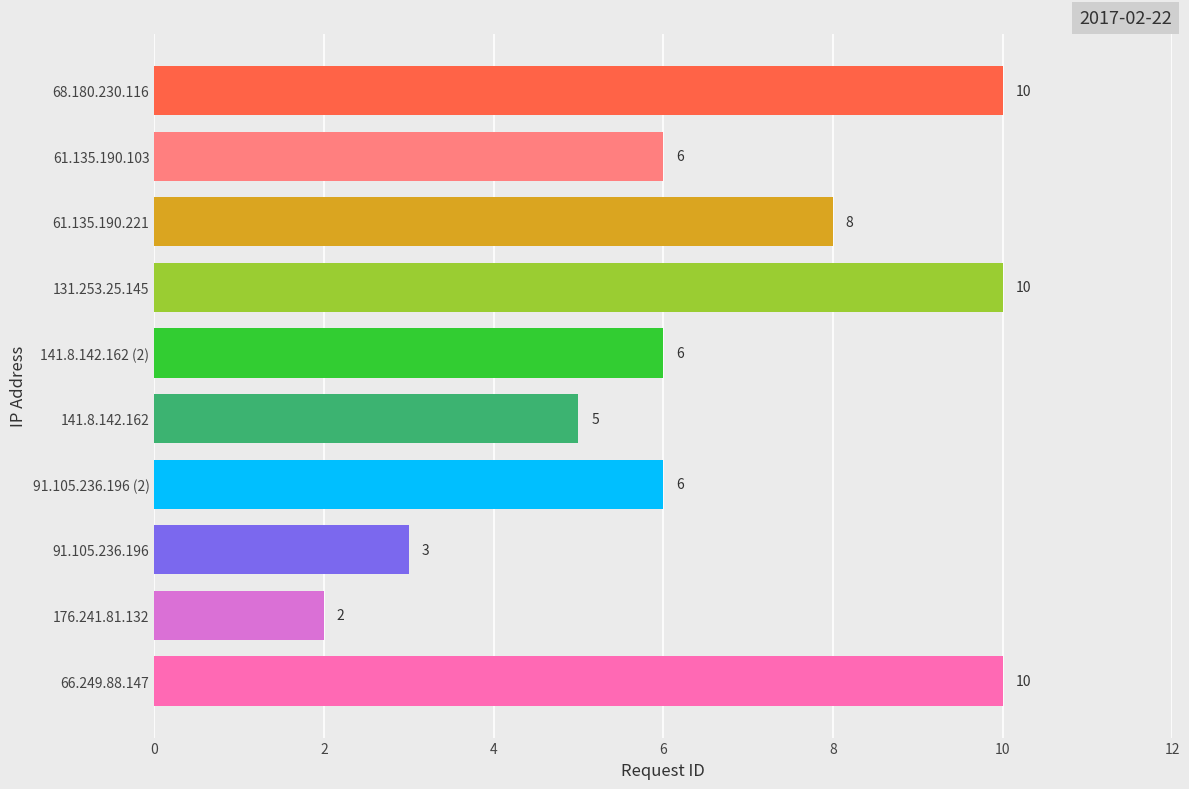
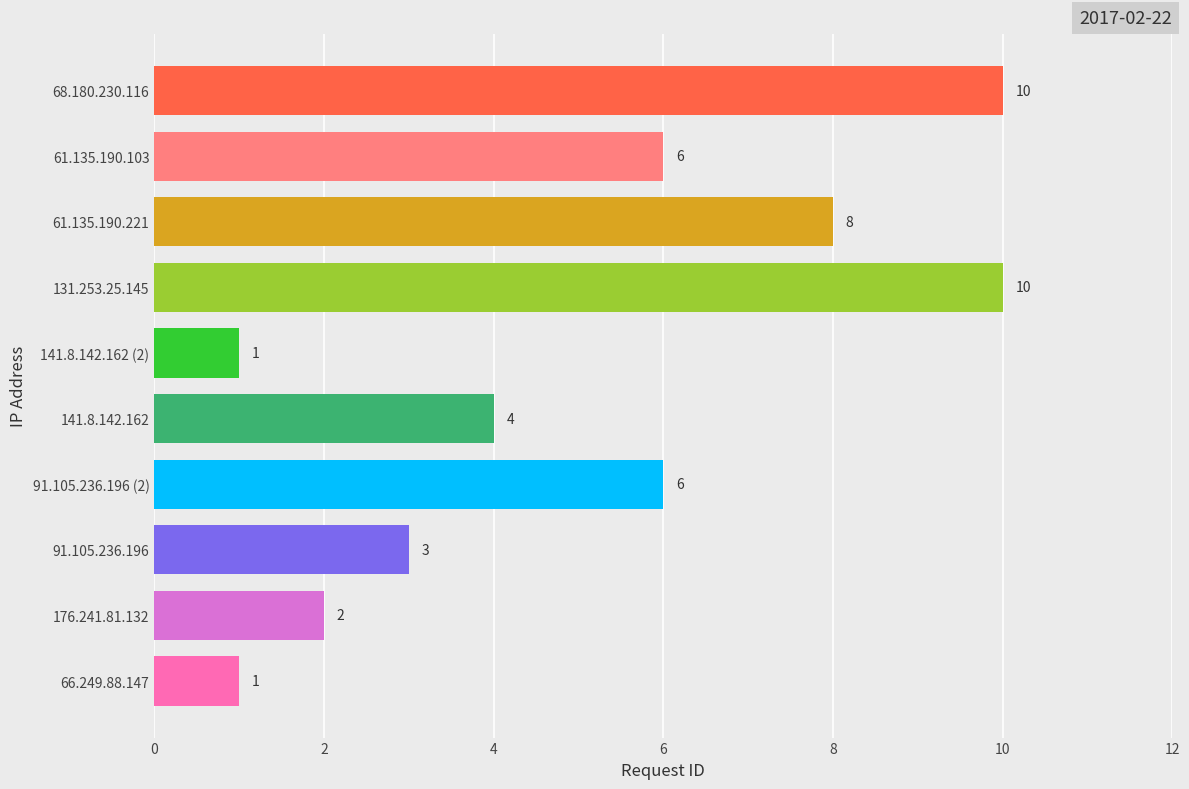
  {
    "68.180.230.116": 10,
    "61.135.190.103": 6,
    "61.135.190.221": 8,
    "131.253.25.145": 10,
-   "141.8.142.162 (2)": 6,
-   "141.8.142.162": 5,
+   "141.8.142.162 (2)": 1,
+   "141.8.142.162": 4,
    "91.105.236.196 (2)": 6,
    "91.105.236.196": 3,
    "176.241.81.132": 2,
-   "66.249.88.147": 10
+   "66.249.88.147": 1
  }
